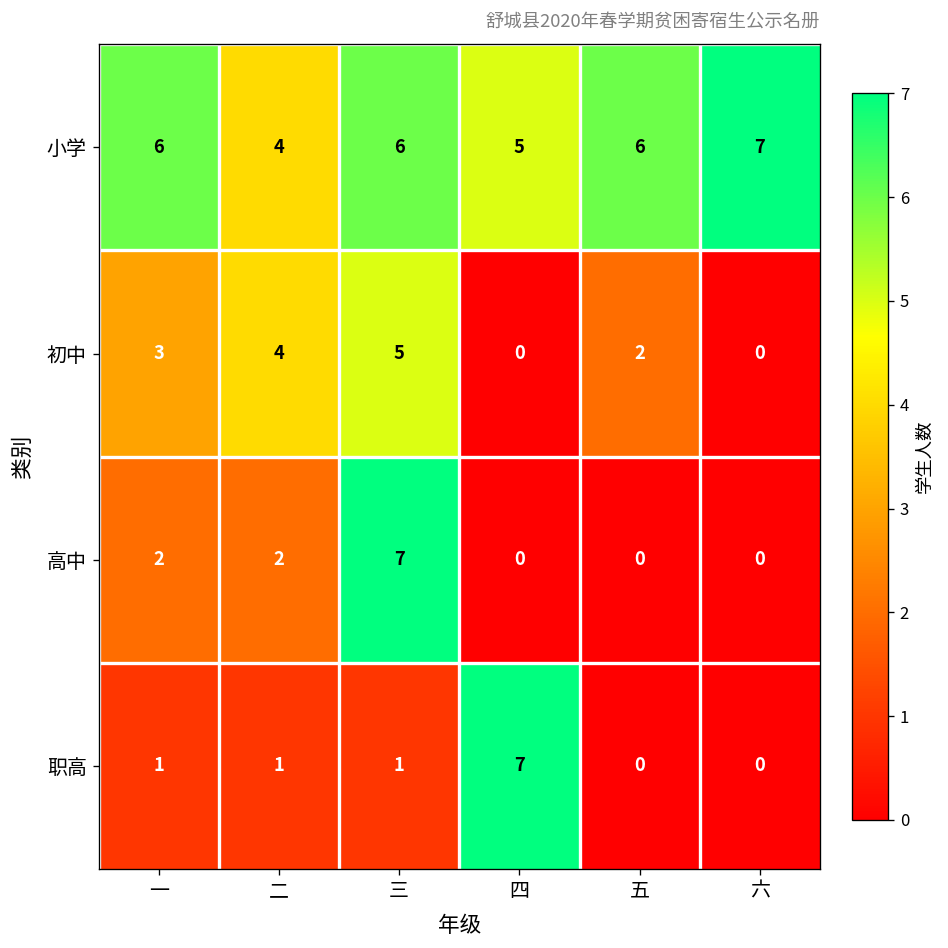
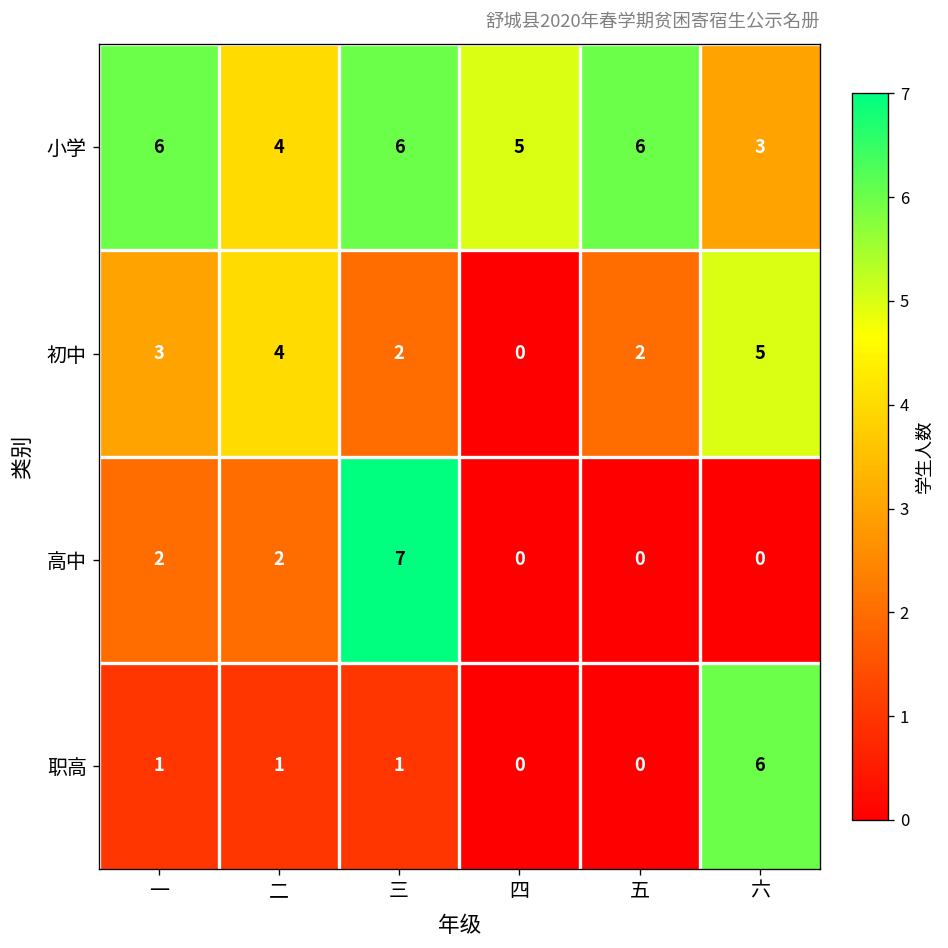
  {
    "小学": {
      "一": 6,
      "二": 4,
      "三": 6,
      "四": 5,
      "五": 6,
-     "六": 7
+     "六": 3
    },
    "初中": {
      "一": 3,
      "二": 4,
-     "三": 5,
+     "三": 2,
      "四": 0,
      "五": 2,
-     "六": 0
+     "六": 5
    },
    "高中": {
      "一": 2,
      "二": 2,
      "三": 7,
      "四": 0,
      "五": 0,
      "六": 0
    },
    "职高": {
      "一": 1,
      "二": 1,
      "三": 1,
-     "四": 7,
+     "四": 0,
      "五": 0,
-     "六": 0
+     "六": 6
    }
  }
